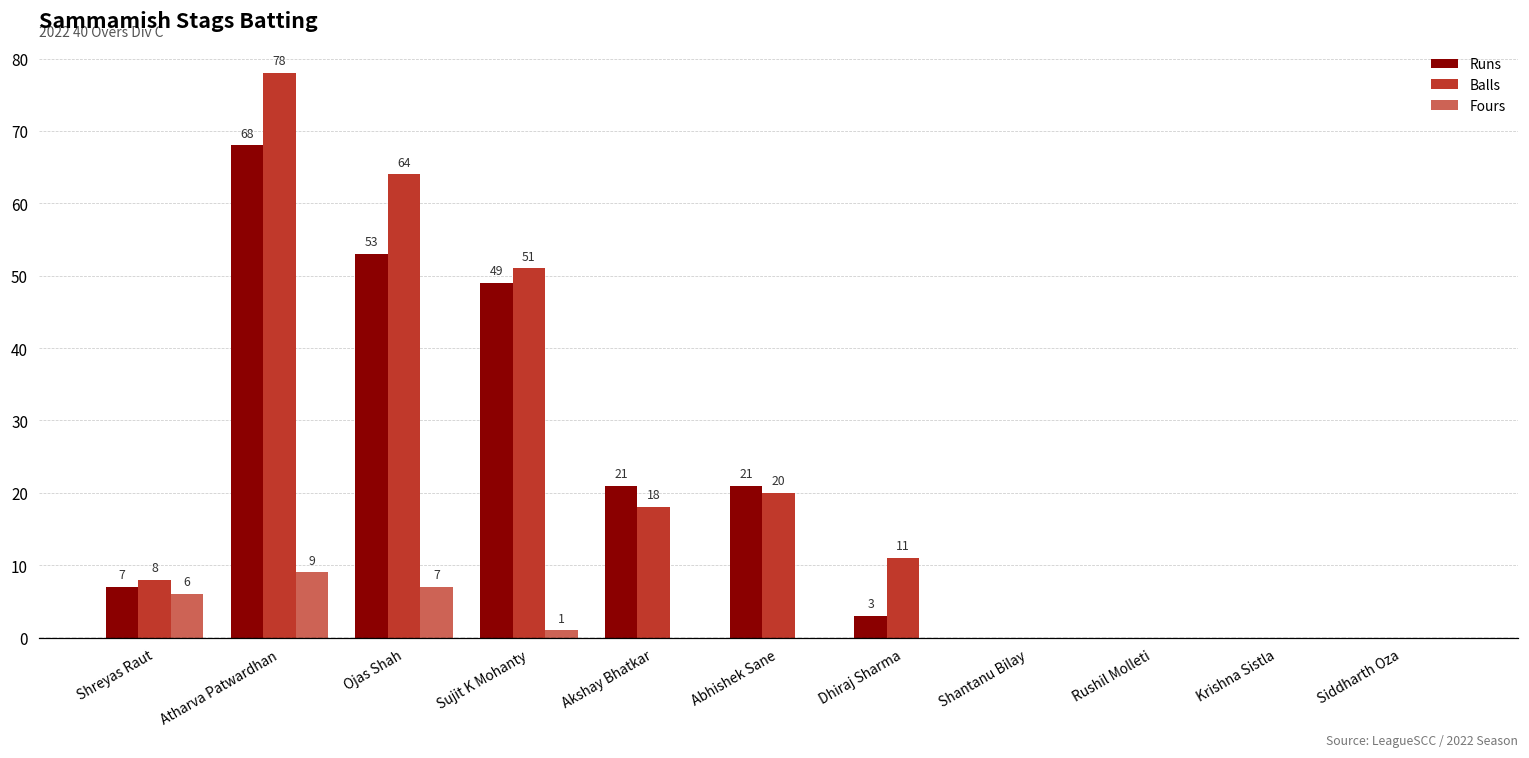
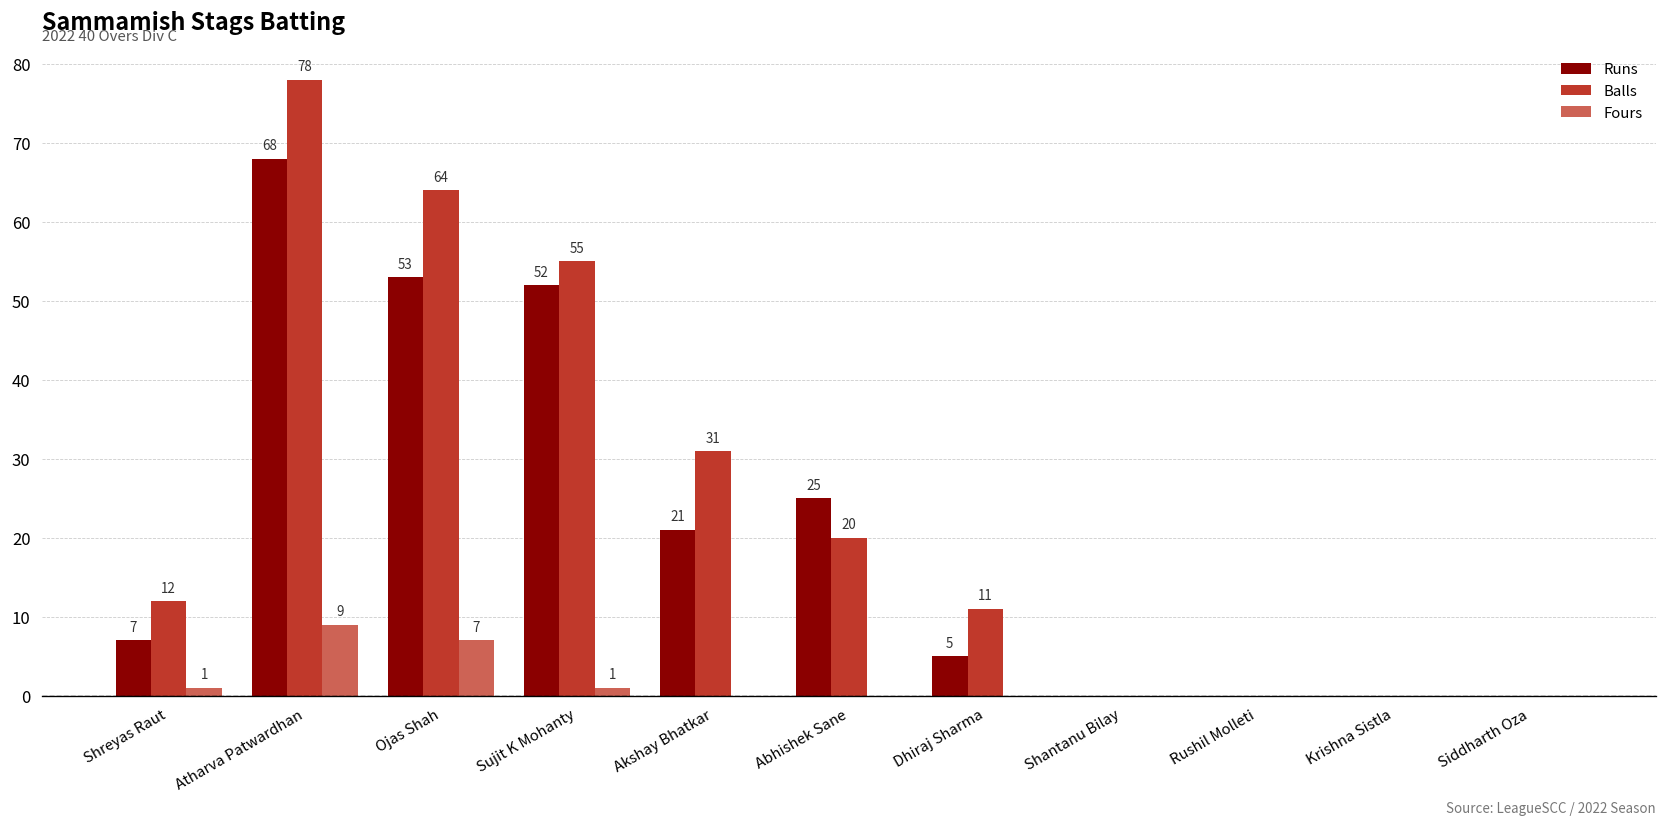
  {
    "Runs": {
      "Shreyas Raut": 7,
      "Atharva Patwardhan": 68,
      "Ojas Shah": 53,
-     "Sujit K Mohanty": 49,
+     "Sujit K Mohanty": 52,
      "Akshay Bhatkar": 21,
-     "Abhishek Sane": 21,
-     "Dhiraj Sharma": 3
+     "Abhishek Sane": 25,
+     "Dhiraj Sharma": 5
    },
    "Balls": {
-     "Shreyas Raut": 8,
+     "Shreyas Raut": 12,
      "Atharva Patwardhan": 78,
      "Ojas Shah": 64,
-     "Sujit K Mohanty": 51,
-     "Akshay Bhatkar": 18,
+     "Sujit K Mohanty": 55,
+     "Akshay Bhatkar": 31,
      "Abhishek Sane": 20,
      "Dhiraj Sharma": 11
    },
    "Fours": {
-     "Shreyas Raut": 6,
+     "Shreyas Raut": 1,
      "Atharva Patwardhan": 9,
      "Ojas Shah": 7,
      "Sujit K Mohanty": 1
    }
  }
